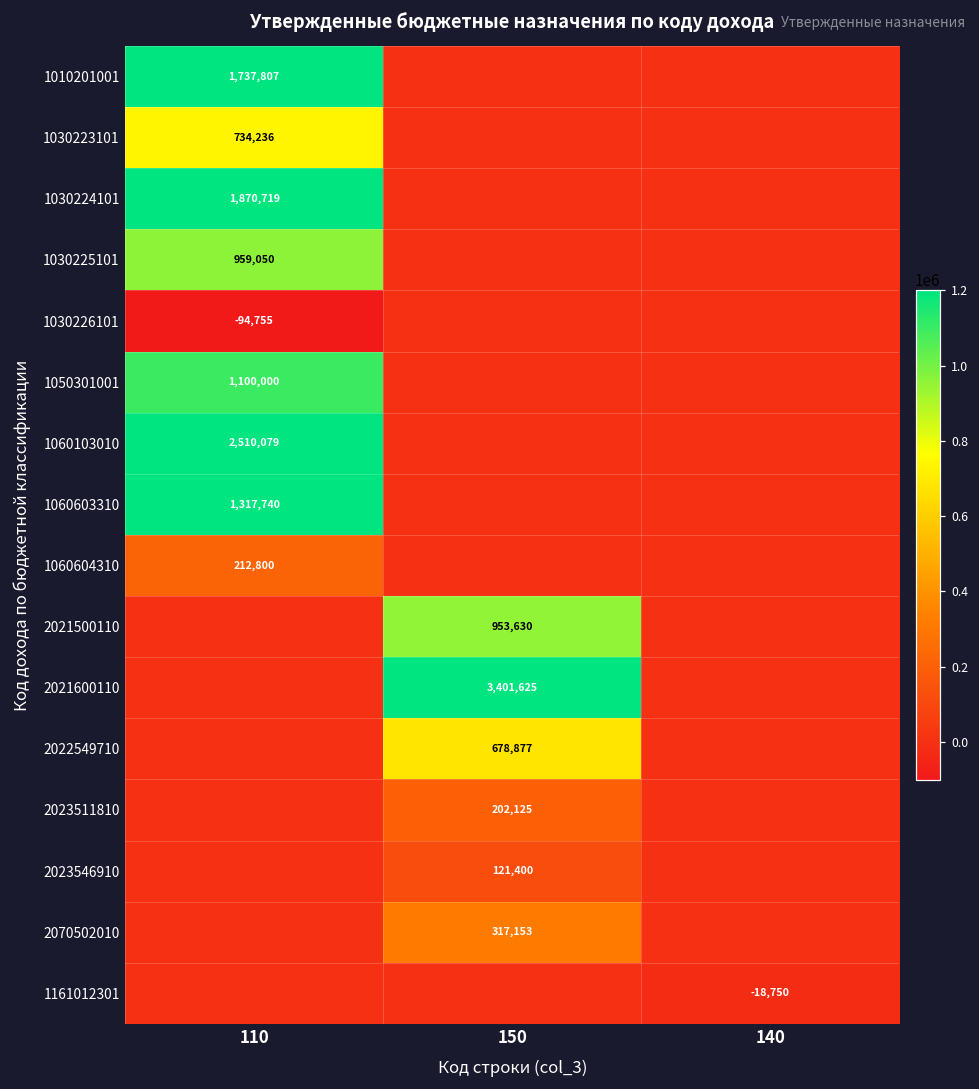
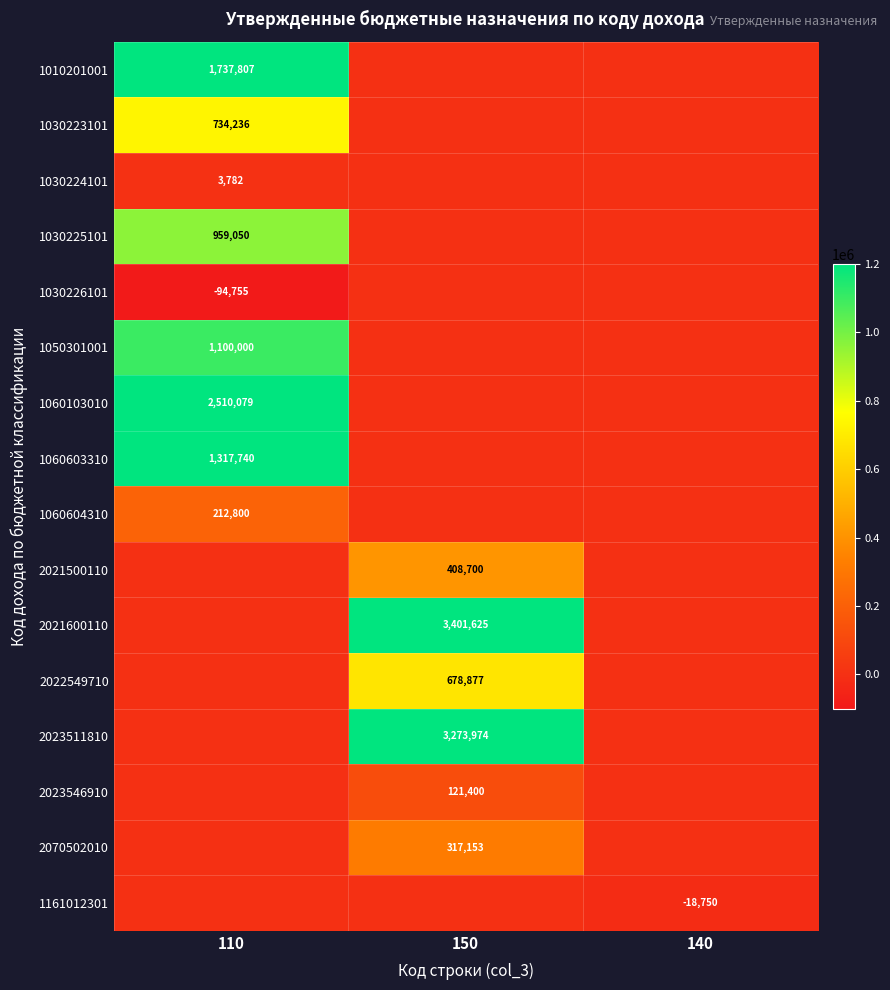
  {
    "1010201001": {
      "110": "1,737,807"
    },
    "1030223101": {
      "110": "734,236"
    },
    "1030224101": {
-     "110": "1,870,719"
+     "110": "3,782"
    },
    "1030225101": {
      "110": "959,050"
    },
    "1030226101": {
      "110": "-94,755"
    },
    "1050301001": {
      "110": "1,100,000"
    },
    "1060103010": {
      "110": "2,510,079"
    },
    "1060603310": {
      "110": "1,317,740"
    },
    "1060604310": {
      "110": "212,800"
    },
    "2021500110": {
-     "150": "953,630"
+     "150": "408,700"
    },
    "2021600110": {
      "150": "3,401,625"
    },
    "2022549710": {
      "150": "678,877"
    },
    "2023511810": {
-     "150": "202,125"
+     "150": "3,273,974"
    },
    "2023546910": {
      "150": "121,400"
    },
    "2070502010": {
      "150": "317,153"
    },
    "1161012301": {
      "140": "-18,750"
    }
  }
